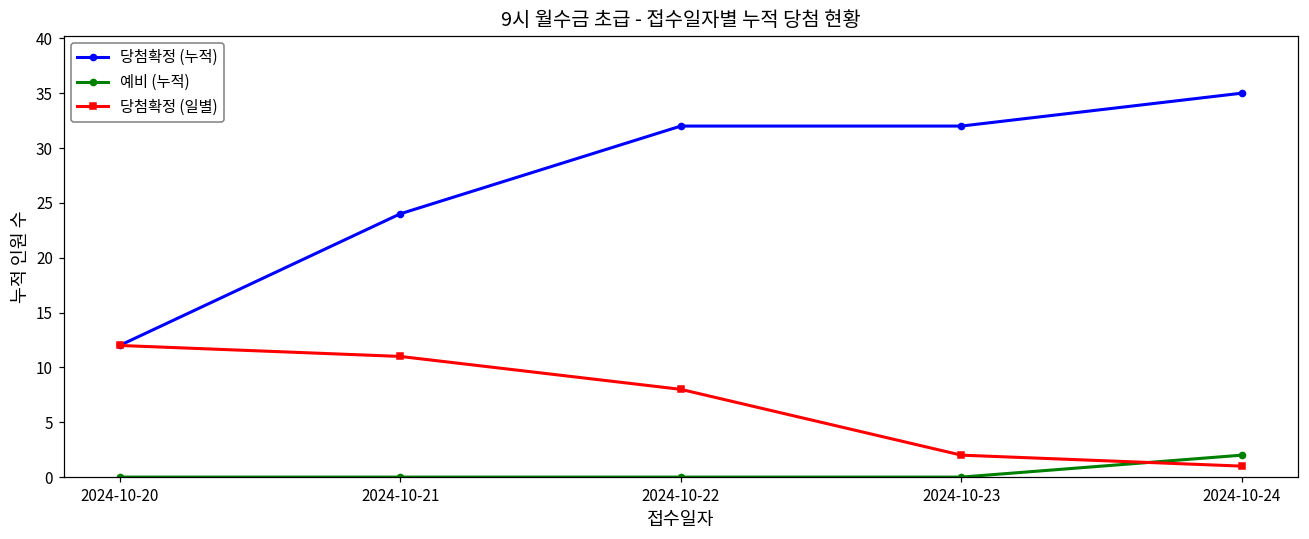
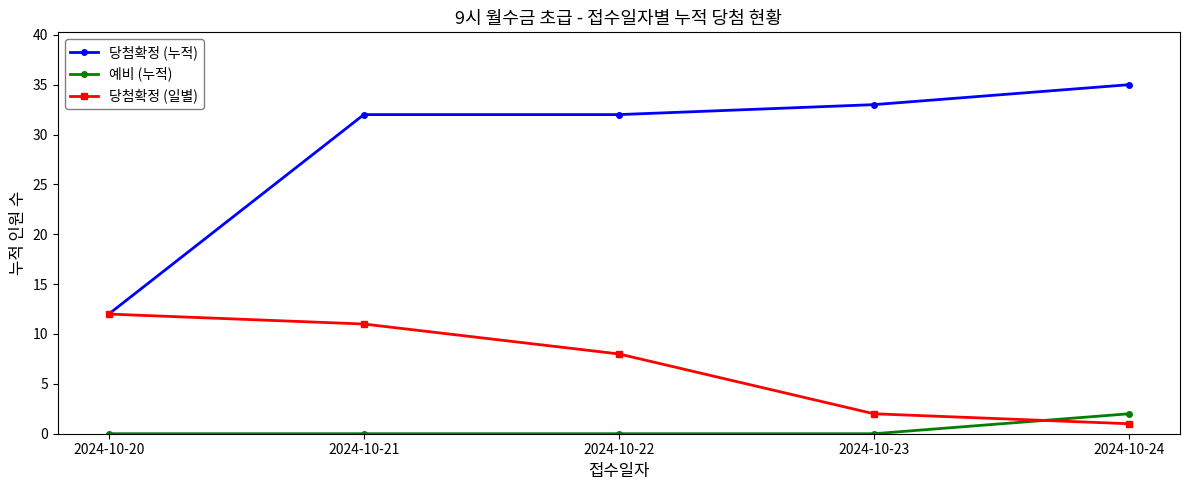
  {
    "당첨확정 (누적)": {
-     "2024-10-21": 24,
+     "2024-10-21": 32,
      "2024-10-22": 32,
-     "2024-10-23": 32,
+     "2024-10-23": 33,
      "2024-10-24": 35
    },
    "예비 (누적)": {
      "2024-10-20": 0,
      "2024-10-21": 0,
      "2024-10-22": 0,
      "2024-10-23": 0,
      "2024-10-24": 2
    },
    "당첨확정 (일별)": {
      "2024-10-21": 11,
      "2024-10-22": 8,
      "2024-10-23": 2,
      "2024-10-24": 1
    }
  }
